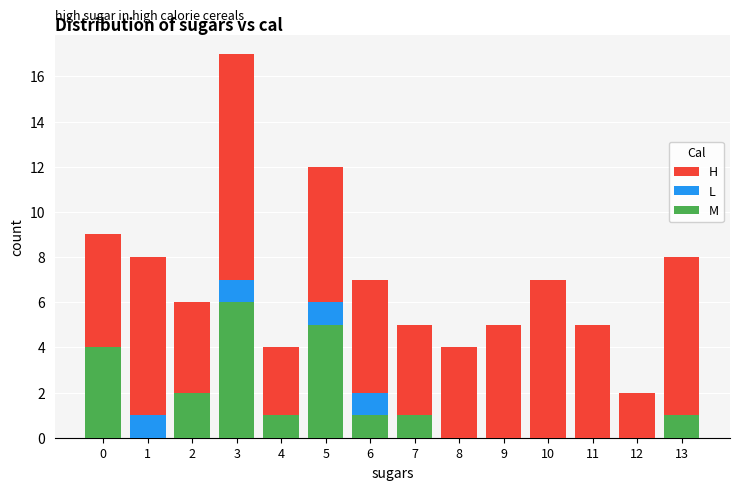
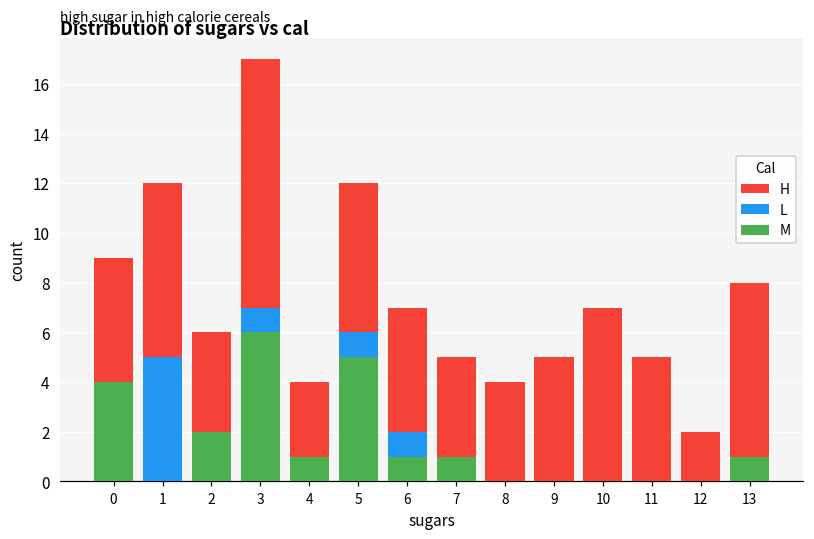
  {
    "M": {
      "0": 4,
      "1": 0,
      "2": 2,
      "3": 6,
      "4": 1,
      "5": 5,
      "6": 1,
      "7": 1,
      "8": 0,
      "9": 0,
      "10": 0,
      "11": 0,
      "12": 0,
      "13": 1
    },
    "L": {
-     "1": 1
+     "1": 5
    },
    "H": {
      "0": 5,
      "1": 7,
      "2": 4,
      "3": 10,
      "4": 3,
      "5": 6,
      "6": 5,
      "7": 4,
      "8": 4,
      "9": 5,
      "10": 7,
      "11": 5,
      "12": 2,
      "13": 7
    }
  }
